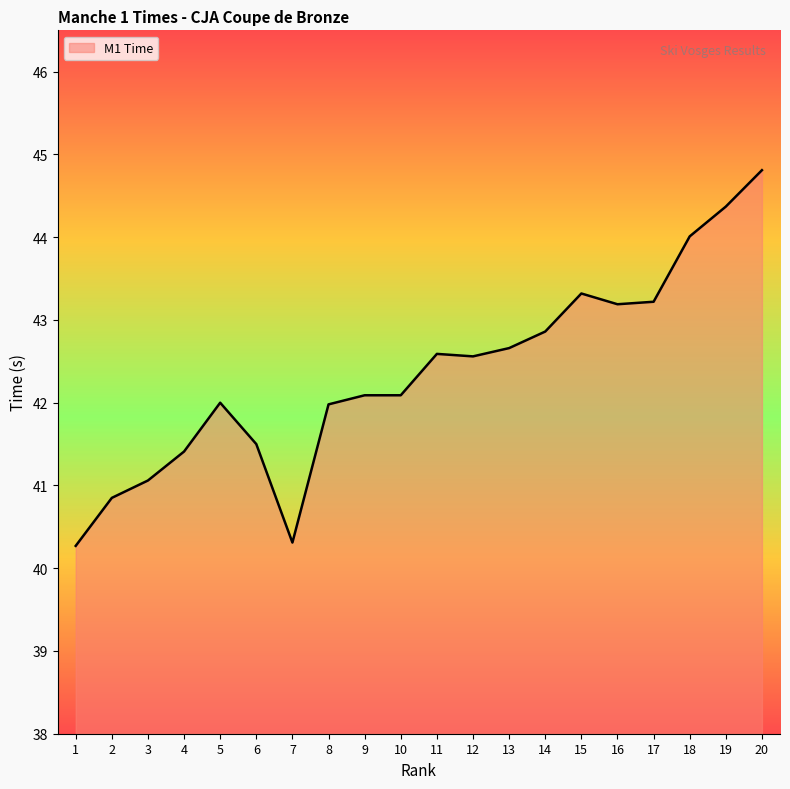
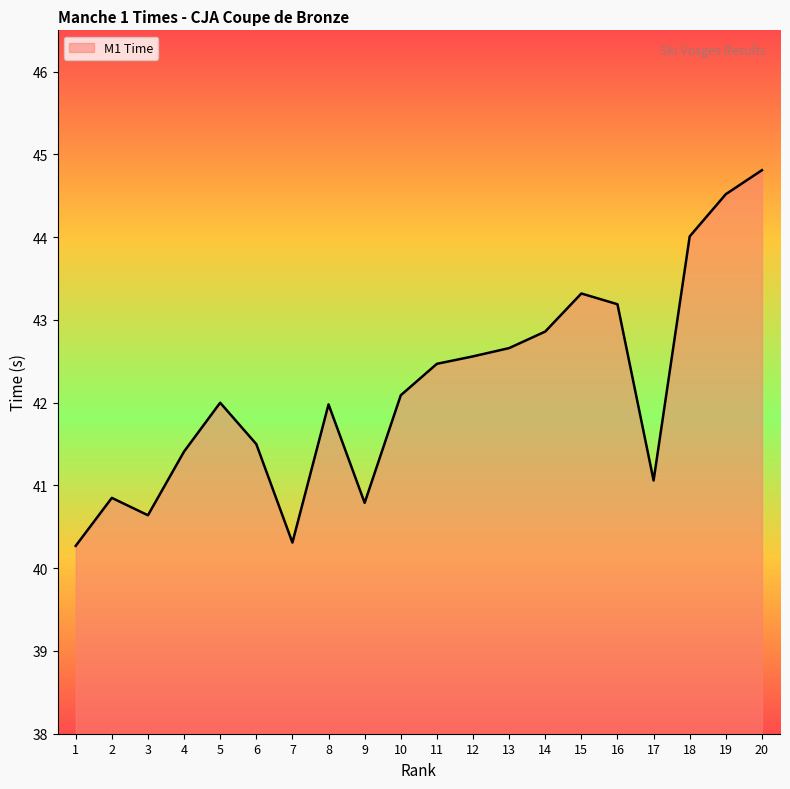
  {
    "1": 40.3,
    "2": 40.9,
-   "3": 41.1,
+   "3": 40.6,
    "4": 41.4,
    "5": 42.0,
    "6": 41.5,
    "7": 40.3,
    "8": 42.0,
-   "9": 42.1,
+   "9": 40.8,
    "10": 42.1,
-   "11": 42.6,
+   "11": 42.5,
    "12": 42.6,
    "13": 42.7,
    "14": 42.9,
    "15": 43.3,
    "16": 43.2,
-   "17": 43.2,
+   "17": 41.1,
    "18": 44.0,
-   "19": 44.4,
+   "19": 44.5,
    "20": 44.8
  }
